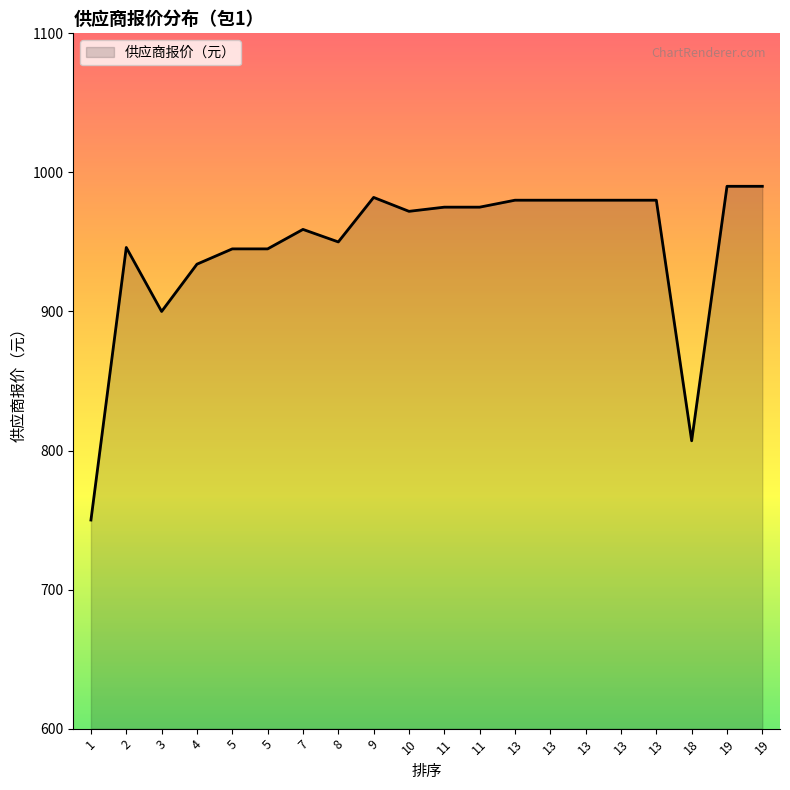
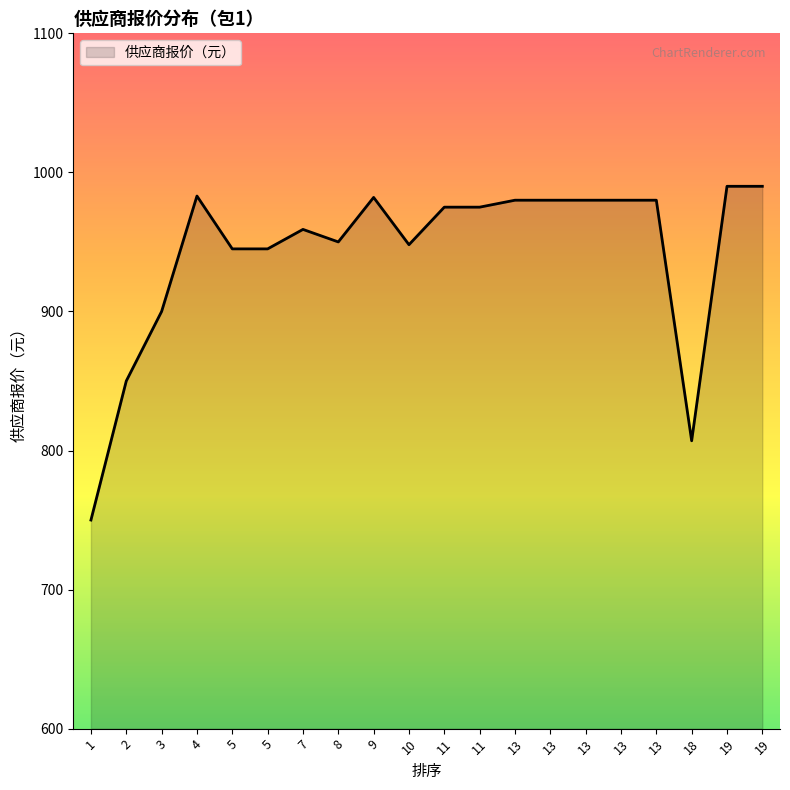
  {
    "1": 750,
-   "2": 946,
+   "2": 850,
    "3": 900,
-   "4": 934,
+   "4": 983,
    "7": 959,
    "8": 950,
    "9": 982,
-   "10": 972,
+   "10": 948,
    "18": 807
  }
